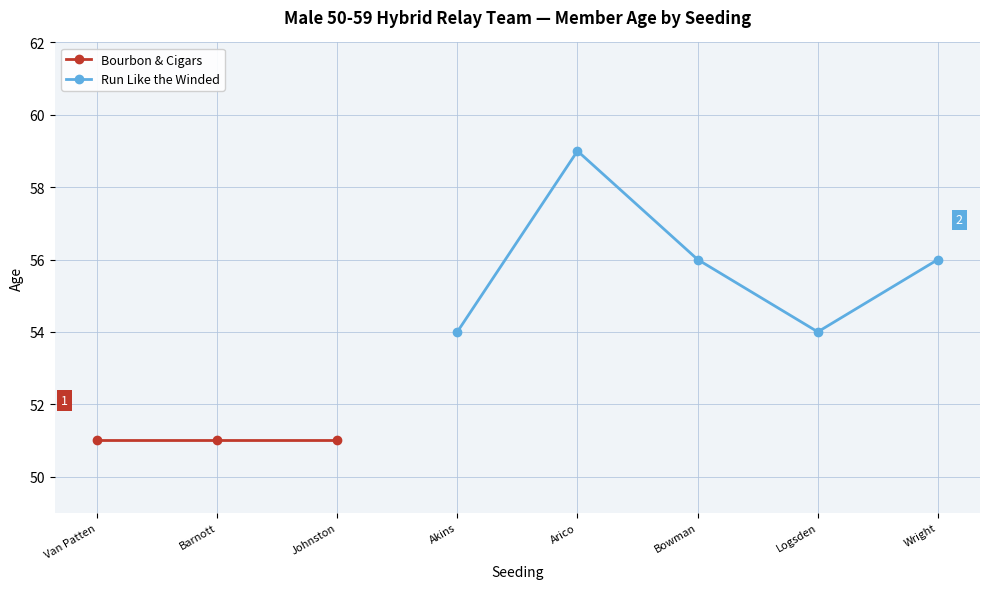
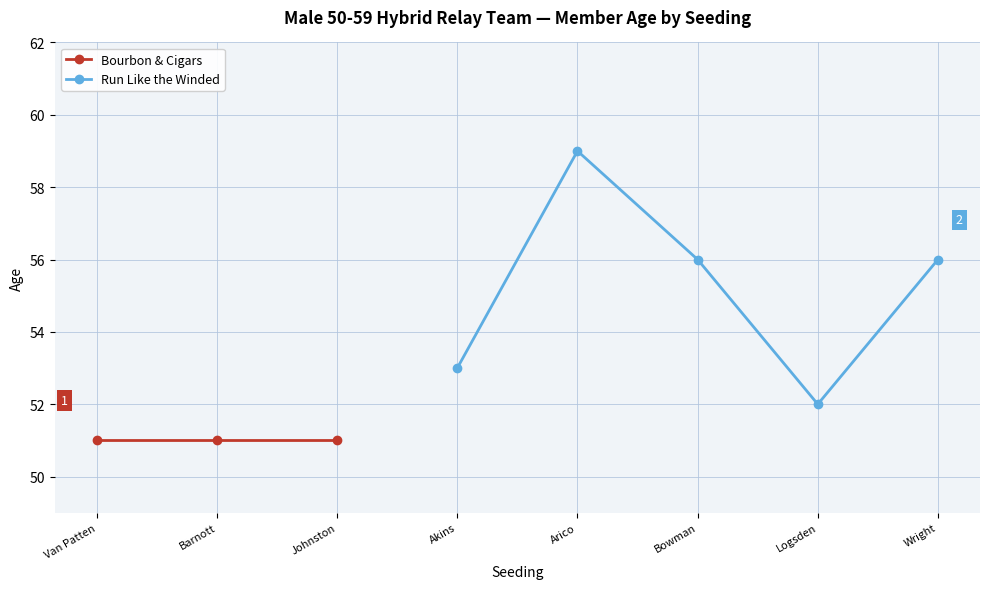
  {
    "Bourbon & Cigars": {
      "Van Patten": 51,
      "Barnott": 51,
      "Johnston": 51
    },
    "Run Like the Winded": {
-     "Akins": 54,
+     "Akins": 53,
      "Arico": 59,
      "Bowman": 56,
-     "Logsden": 54,
+     "Logsden": 52,
      "Wright": 56
    }
  }
